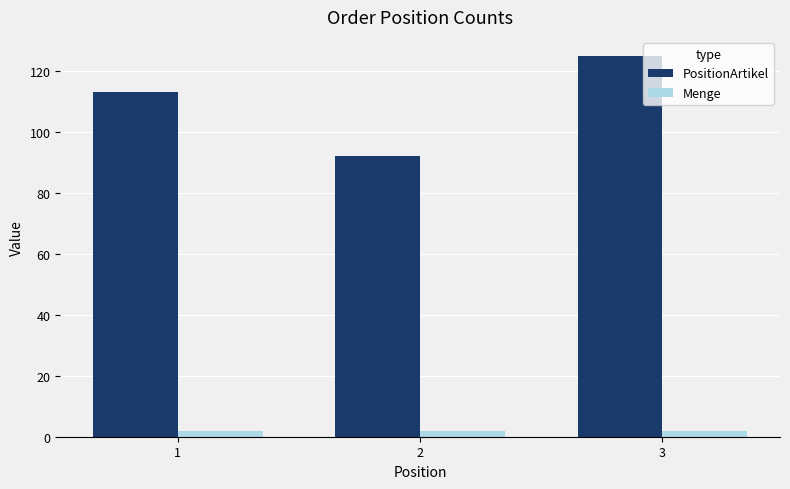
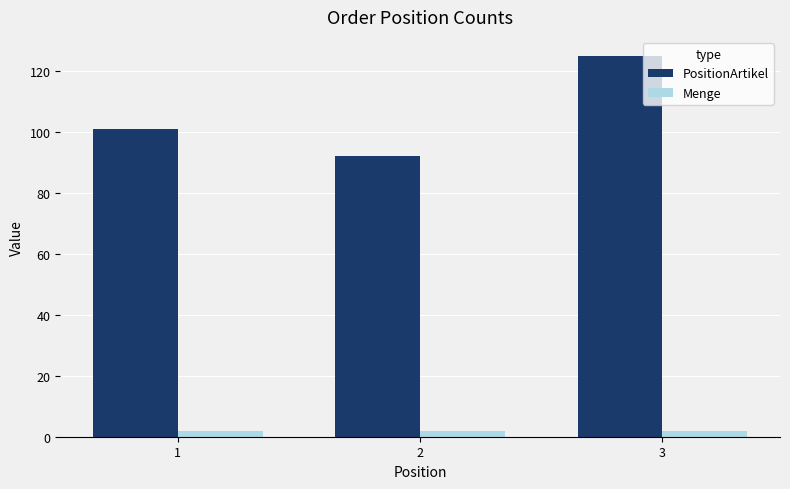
  {
    "PositionArtikel": {
-     "1": 113,
+     "1": 101,
      "2": 92,
      "3": 125
    },
    "Menge": {
      "1": 2,
      "2": 2,
      "3": 2
    }
  }
